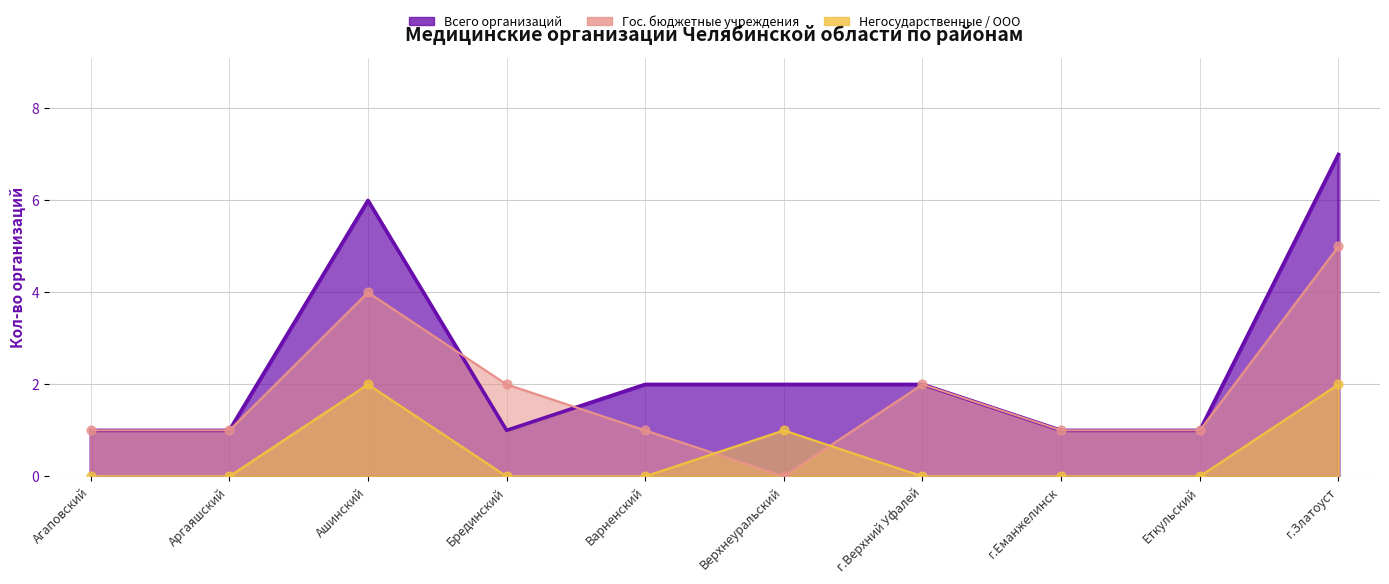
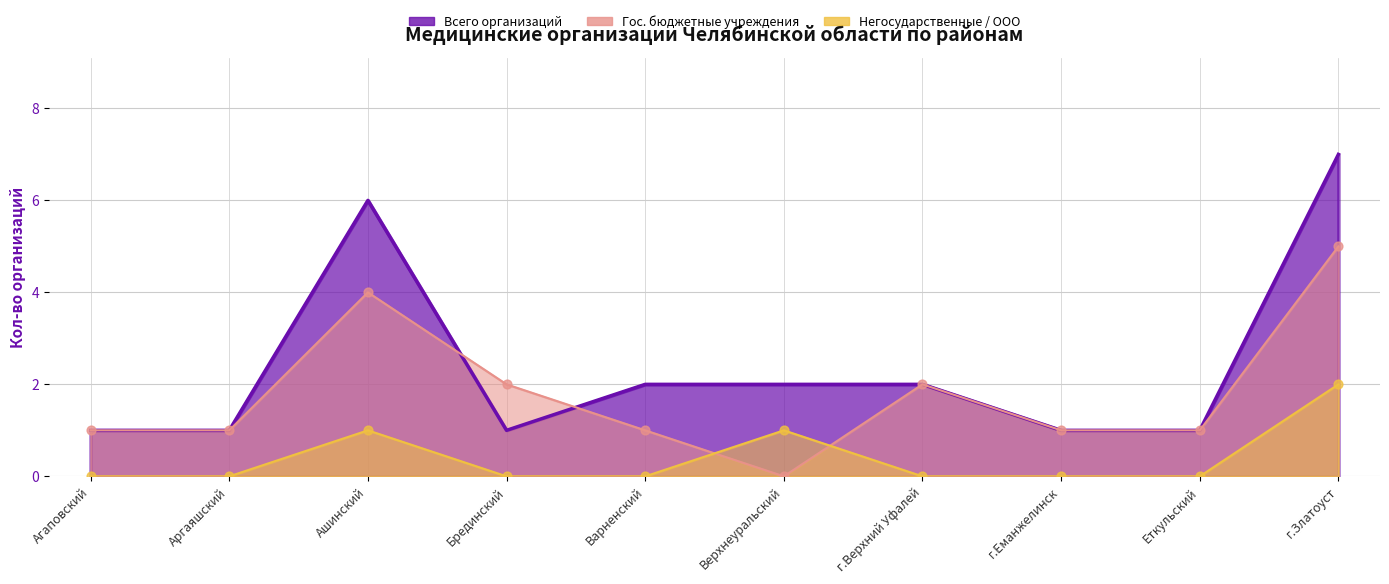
  {
    "Всего организаций": {
      "Ашинский": 6,
      "Брединский": 1,
      "Варненский": 2,
      "Верхнеуральский": 2,
      "г.Златоуст": 7
    },
    "Гос. бюджетные учреждения": {
      "Ашинский": 4,
      "Брединский": 2,
      "Варненский": 1,
      "Верхнеуральский": 0,
      "г.Златоуст": 5
    },
    "Негосударственные / ООО": {
      "Агаповский": 0,
      "Аргаяшский": 0,
-     "Ашинский": 2,
+     "Ашинский": 1,
      "Брединский": 0,
      "Варненский": 0,
      "Верхнеуральский": 1,
      "г.Верхний Уфалей": 0,
      "г.Еманжелинск": 0,
      "Еткульский": 0,
      "г.Златоуст": 2
    }
  }
